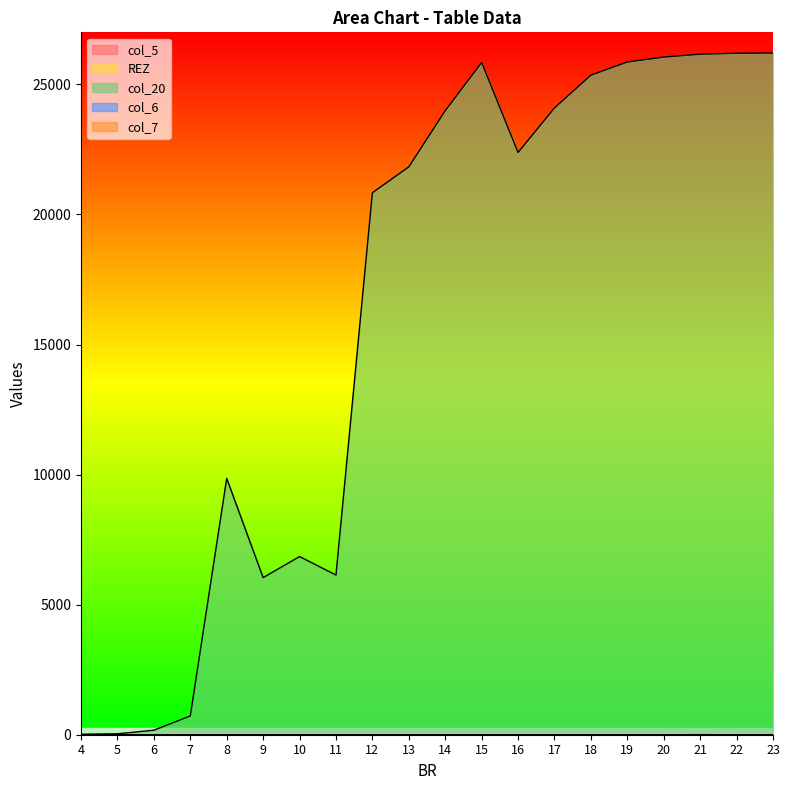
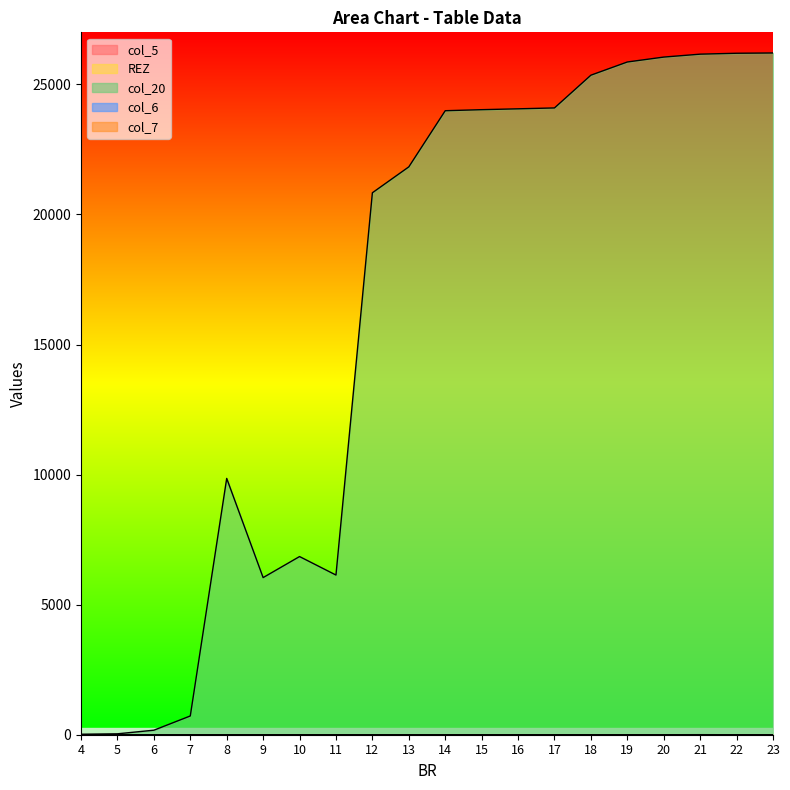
  {
    "col_20": {
      "7": 700,
      "8": 9900,
      "9": 6000,
      "10": 6800,
      "11": 6100,
      "12": 20800,
      "13": 21800,
      "14": 24000,
-     "15": 25800,
-     "16": 22400,
+     "15": 24000,
+     "16": 24100,
      "17": 24100,
      "18": 25400,
      "19": 25900,
      "20": 26000,
      "21": 26200,
      "22": 26200,
      "23": 26200
    }
  }
